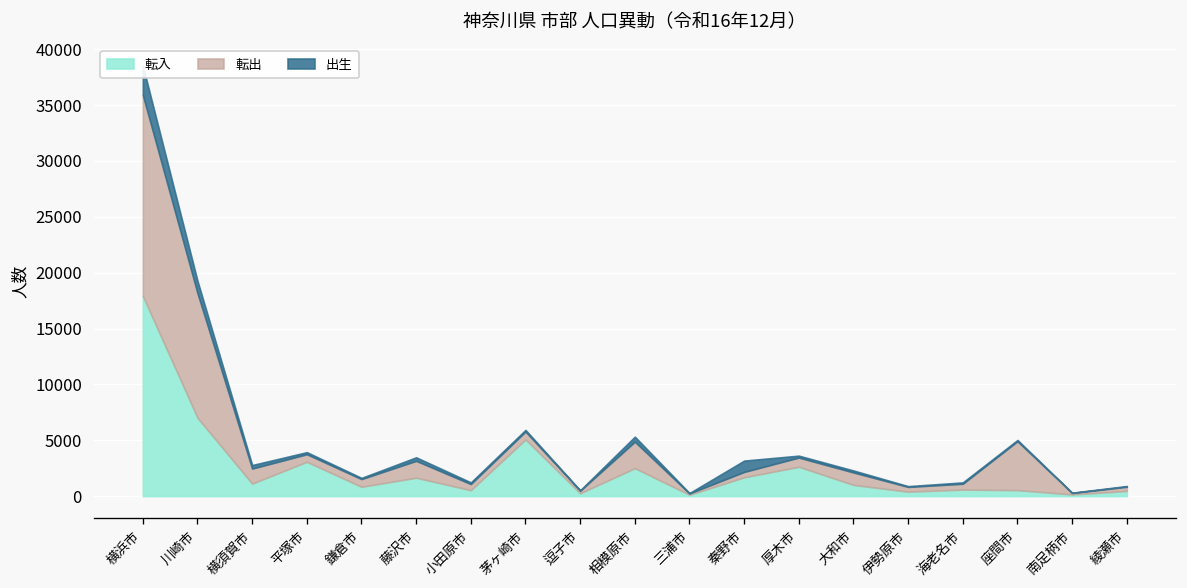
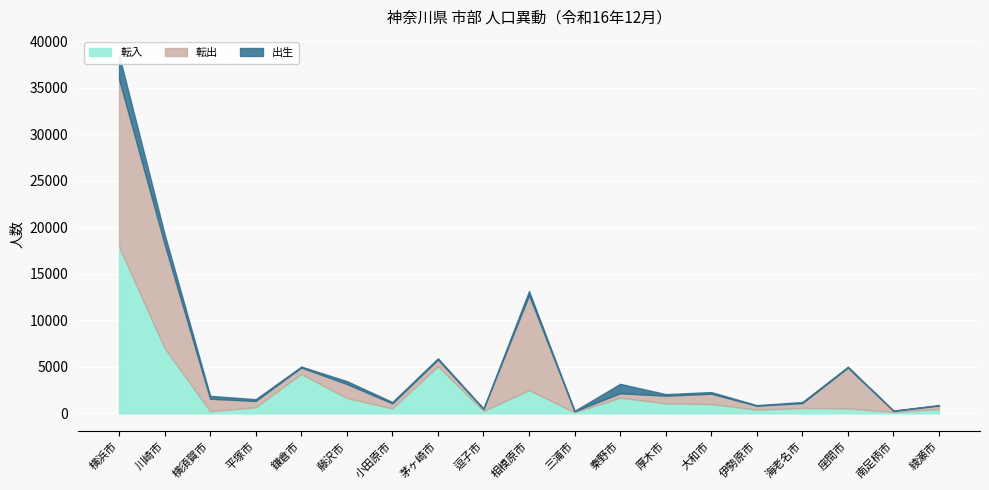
  {
    "転入": {
      "横浜市": 18000,
      "川崎市": 7000,
-     "横須賀市": 1000,
-     "平塚市": 3000,
-     "鎌倉市": 1000,
+     "横須賀市": 0,
+     "平塚市": 1000,
+     "鎌倉市": 4000,
      "藤沢市": 2000,
      "小田原市": 1000,
      "茅ヶ崎市": 5000,
      "相模原市": 2000,
      "秦野市": 2000,
-     "厚木市": 3000,
+     "厚木市": 1000,
      "大和市": 1000,
      "伊勢原市": 0,
      "海老名市": 1000,
      "座間市": 1000,
      "綾瀬市": 0
    },
    "転出": {
      "横浜市": 18000,
      "川崎市": 11000,
      "横須賀市": 1000,
      "藤沢市": 2000,
-     "相模原市": 2000,
+     "相模原市": 10000,
      "秦野市": 0
    },
    "出生": {
      "川崎市": 1000,
      "横須賀市": 0,
      "藤沢市": 0,
      "相模原市": 0,
      "秦野市": 1000
    }
  }
